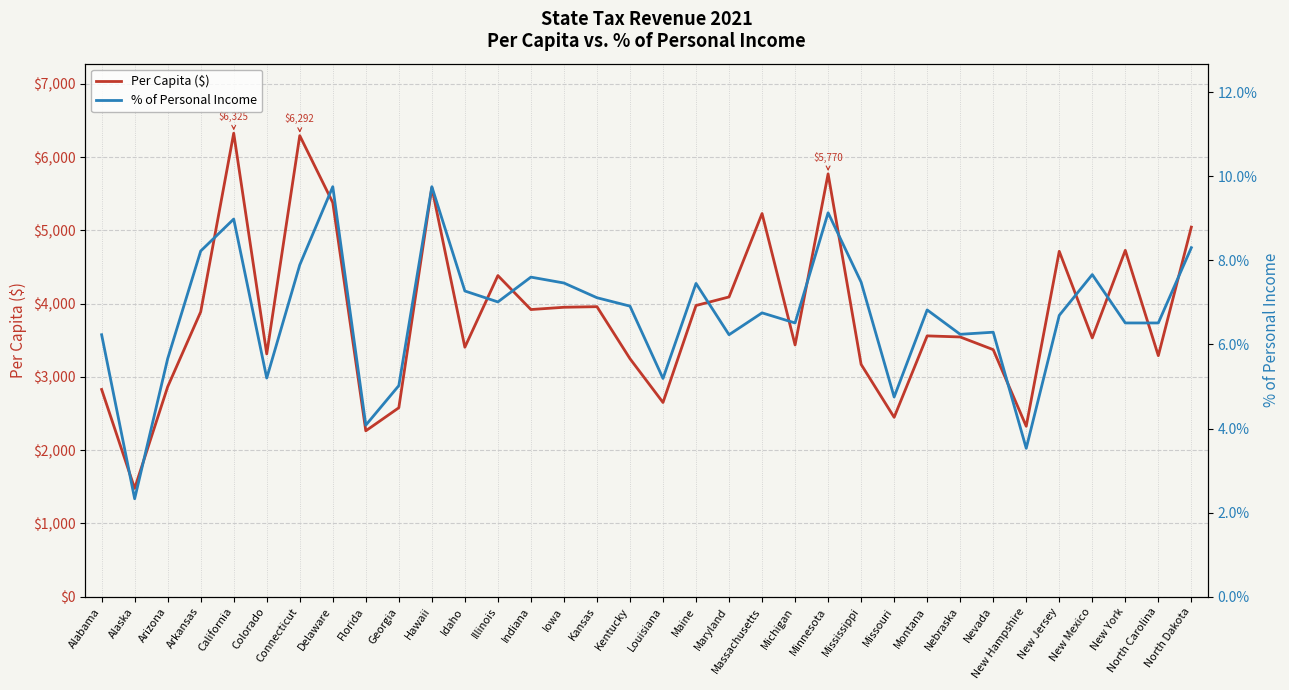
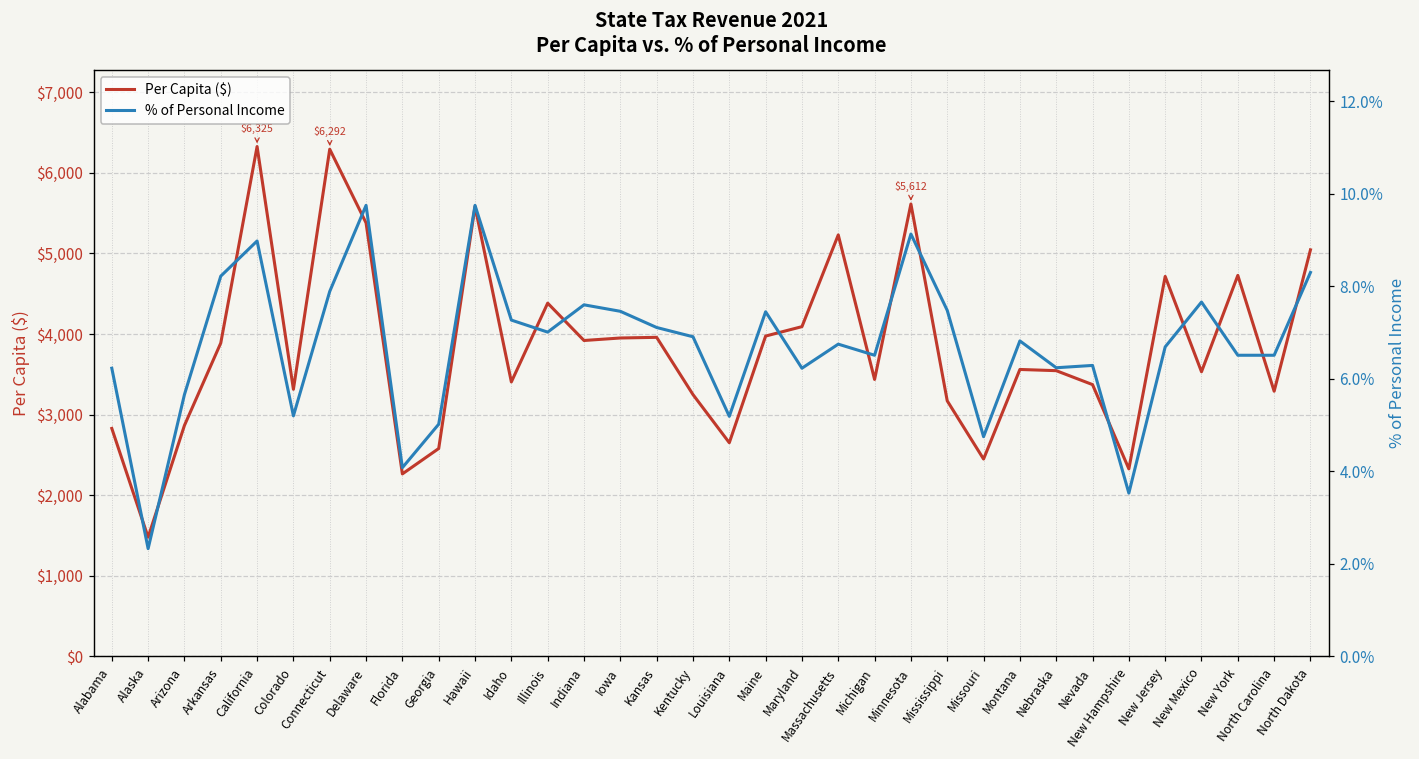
  {
    "Per Capita ($)": {
      "Connecticut": "$6,292",
-     "Minnesota": "$5,770"
+     "Minnesota": "$5,612"
    }
  }
